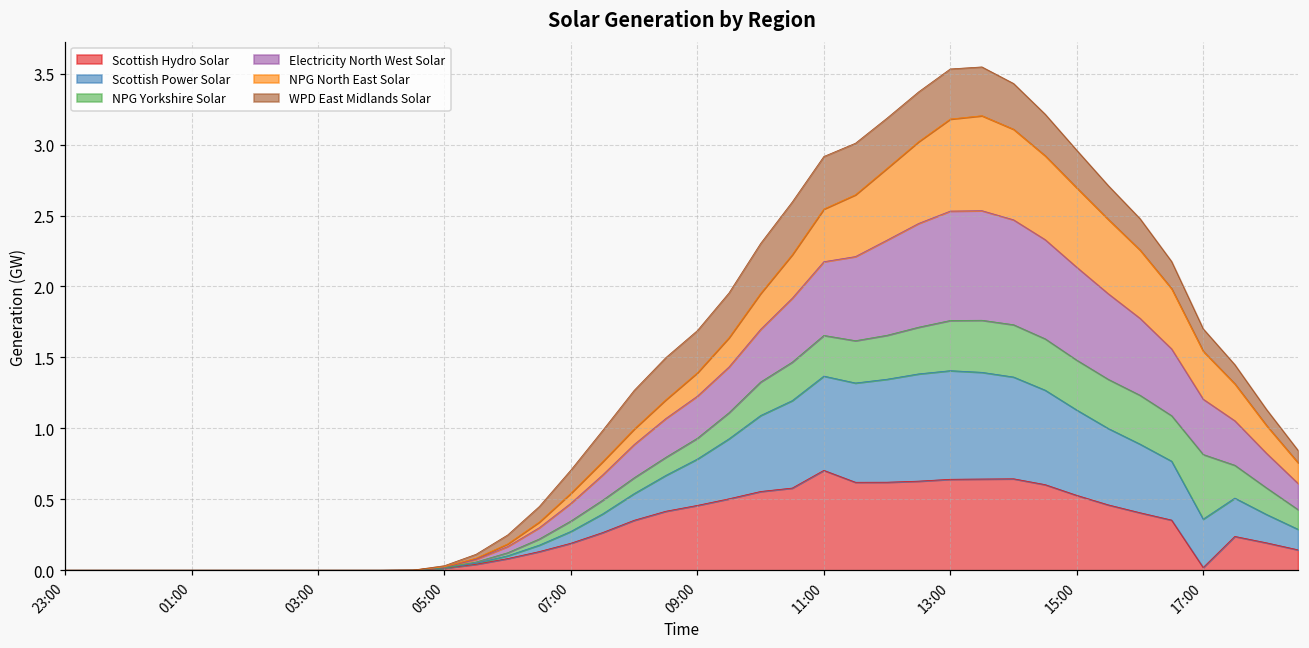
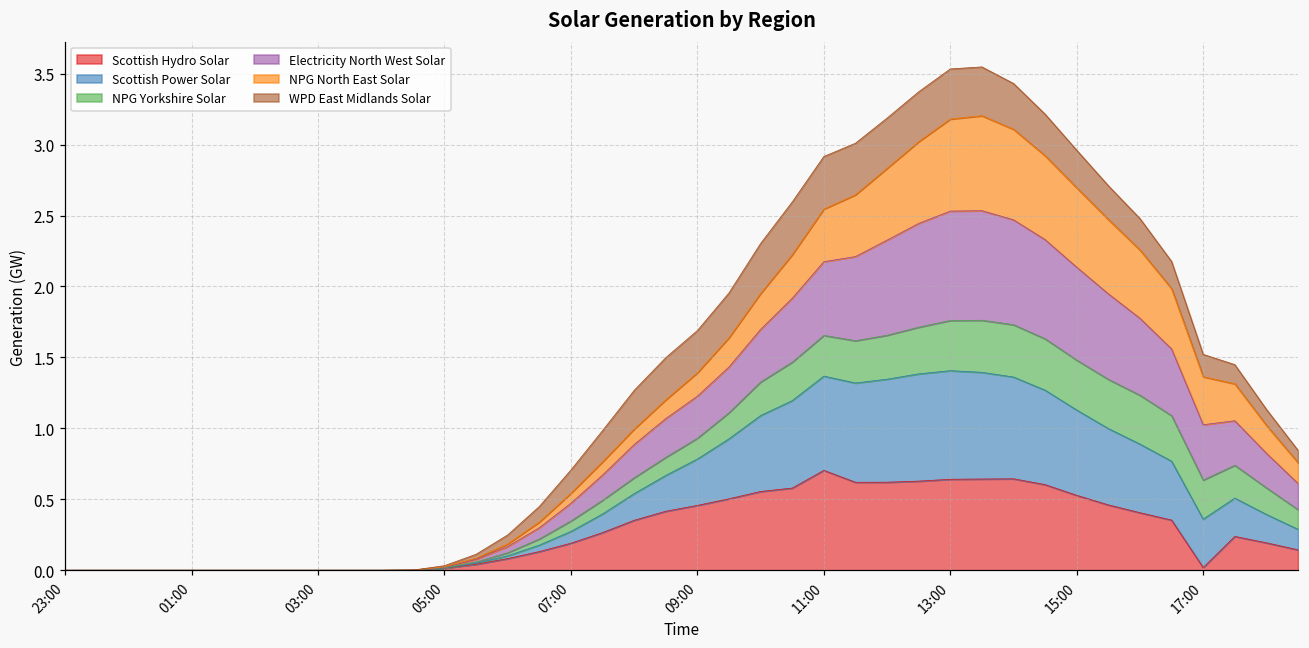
  {
    "Scottish Hydro Solar": {
      "07:00": 0.19,
      "09:00": 0.46,
      "11:00": 0.70,
      "13:00": 0.64,
      "15:00": 0.53,
      "17:00": 0.02
    },
    "Scottish Power Solar": {
      "07:00": 0.08,
      "09:00": 0.33,
      "11:00": 0.66,
      "13:00": 0.77,
      "15:00": 0.60,
      "17:00": 0.34
    },
    "NPG Yorkshire Solar": {
      "07:00": 0.07,
      "09:00": 0.15,
      "11:00": 0.29,
      "13:00": 0.35,
      "15:00": 0.35,
-     "17:00": 0.46
+     "17:00": 0.28
    },
    "Electricity North West Solar": {
      "07:00": 0.13,
      "09:00": 0.30,
      "11:00": 0.52,
      "13:00": 0.77,
      "15:00": 0.65,
      "17:00": 0.39
    },
    "NPG North East Solar": {
      "07:00": 0.07,
      "09:00": 0.16,
      "11:00": 0.37,
      "13:00": 0.65,
      "15:00": 0.56,
      "17:00": 0.34
    },
    "WPD East Midlands Solar": {
      "07:00": 0.16,
      "09:00": 0.30,
      "11:00": 0.37,
      "13:00": 0.35,
      "15:00": 0.27,
      "17:00": 0.16
    }
  }
